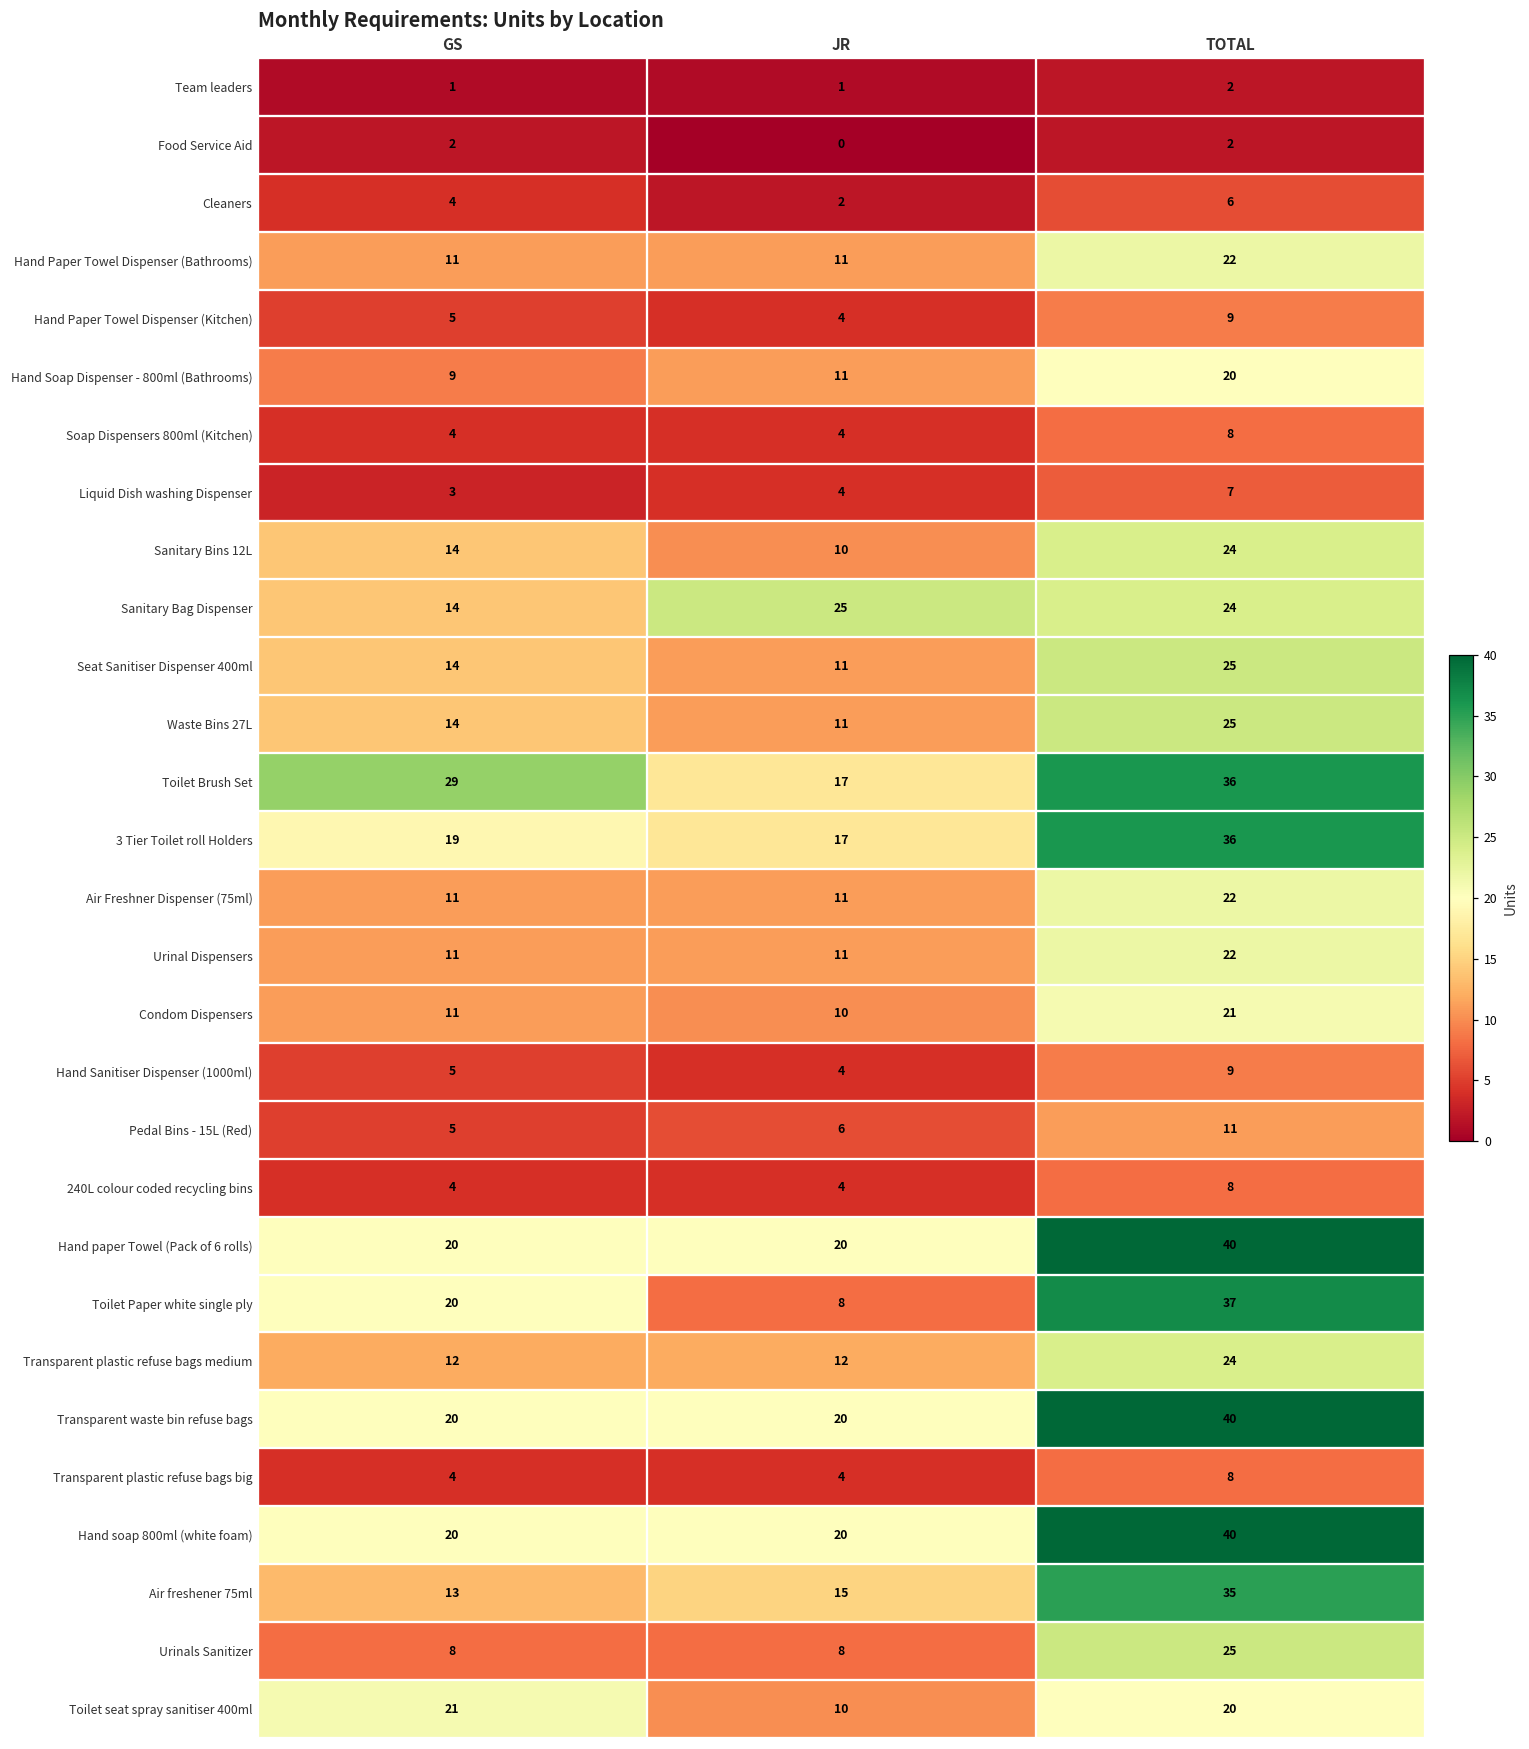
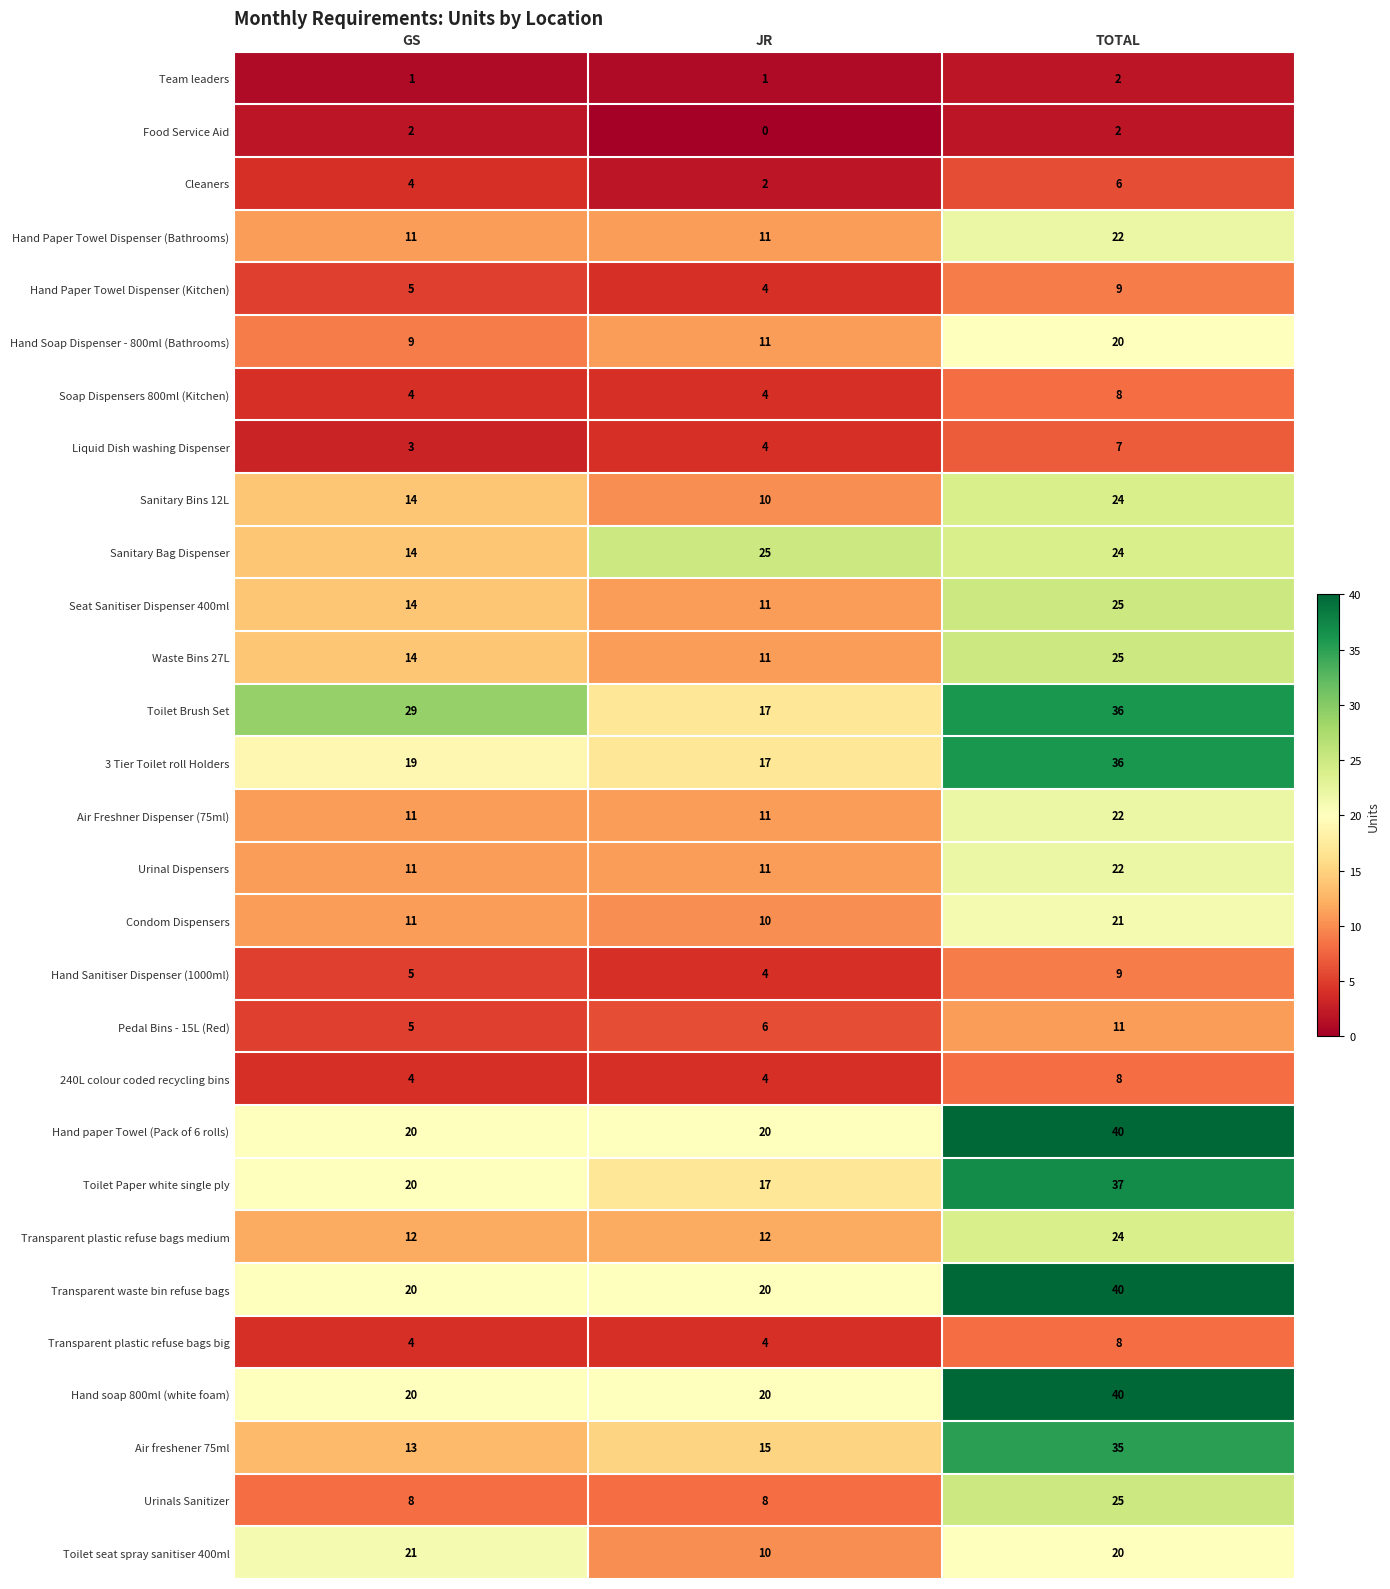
  {
    "Team leaders": {
      "GS": 1,
      "JR": 1,
      "TOTAL": 2
    },
    "Food Service Aid": {
      "GS": 2,
      "JR": 0,
      "TOTAL": 2
    },
    "Cleaners": {
      "GS": 4,
      "JR": 2,
      "TOTAL": 6
    },
    "Hand Paper Towel Dispenser (Bathrooms)": {
      "GS": 11,
      "JR": 11,
      "TOTAL": 22
    },
    "Hand Paper Towel Dispenser (Kitchen)": {
      "GS": 5,
      "JR": 4,
      "TOTAL": 9
    },
    "Hand Soap Dispenser - 800ml (Bathrooms)": {
      "GS": 9,
      "JR": 11,
      "TOTAL": 20
    },
    "Soap Dispensers 800ml (Kitchen)": {
      "GS": 4,
      "JR": 4,
      "TOTAL": 8
    },
    "Liquid Dish washing Dispenser": {
      "GS": 3,
      "JR": 4,
      "TOTAL": 7
    },
    "Sanitary Bins 12L": {
      "GS": 14,
      "JR": 10,
      "TOTAL": 24
    },
    "Sanitary Bag Dispenser": {
      "GS": 14,
      "JR": 25,
      "TOTAL": 24
    },
    "Seat Sanitiser Dispenser 400ml": {
      "GS": 14,
      "JR": 11,
      "TOTAL": 25
    },
    "Waste Bins 27L": {
      "GS": 14,
      "JR": 11,
      "TOTAL": 25
    },
    "Toilet Brush Set": {
      "GS": 29,
      "JR": 17,
      "TOTAL": 36
    },
    "3 Tier Toilet roll Holders": {
      "GS": 19,
      "JR": 17,
      "TOTAL": 36
    },
    "Air Freshner Dispenser (75ml)": {
      "GS": 11,
      "JR": 11,
      "TOTAL": 22
    },
    "Urinal Dispensers": {
      "GS": 11,
      "JR": 11,
      "TOTAL": 22
    },
    "Condom Dispensers": {
      "GS": 11,
      "JR": 10,
      "TOTAL": 21
    },
    "Hand Sanitiser Dispenser (1000ml)": {
      "GS": 5,
      "JR": 4,
      "TOTAL": 9
    },
    "Pedal Bins - 15L (Red)": {
      "GS": 5,
      "JR": 6,
      "TOTAL": 11
    },
    "240L colour coded recycling bins": {
      "GS": 4,
      "JR": 4,
      "TOTAL": 8
    },
    "Hand paper Towel (Pack of 6 rolls)": {
      "GS": 20,
      "JR": 20,
      "TOTAL": 40
    },
    "Toilet Paper white single ply": {
      "GS": 20,
-     "JR": 8,
+     "JR": 17,
      "TOTAL": 37
    },
    "Transparent plastic refuse bags medium": {
      "GS": 12,
      "JR": 12,
      "TOTAL": 24
    },
    "Transparent waste bin refuse bags": {
      "GS": 20,
      "JR": 20,
      "TOTAL": 40
    },
    "Transparent plastic refuse bags big": {
      "GS": 4,
      "JR": 4,
      "TOTAL": 8
    },
    "Hand soap 800ml (white foam)": {
      "GS": 20,
      "JR": 20,
      "TOTAL": 40
    },
    "Air freshener 75ml": {
      "GS": 13,
      "JR": 15,
      "TOTAL": 35
    },
    "Urinals Sanitizer": {
      "GS": 8,
      "JR": 8,
      "TOTAL": 25
    },
    "Toilet seat spray sanitiser 400ml": {
      "GS": 21,
      "JR": 10,
      "TOTAL": 20
    }
  }
